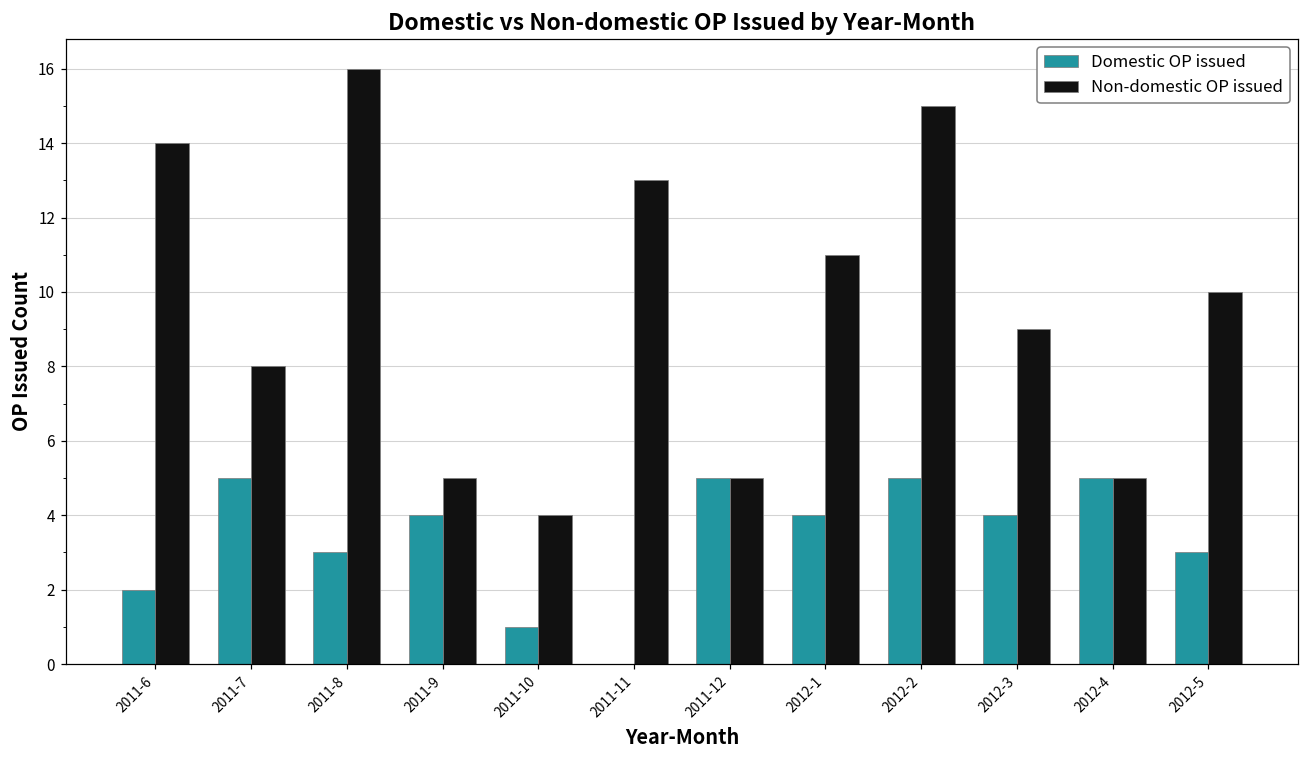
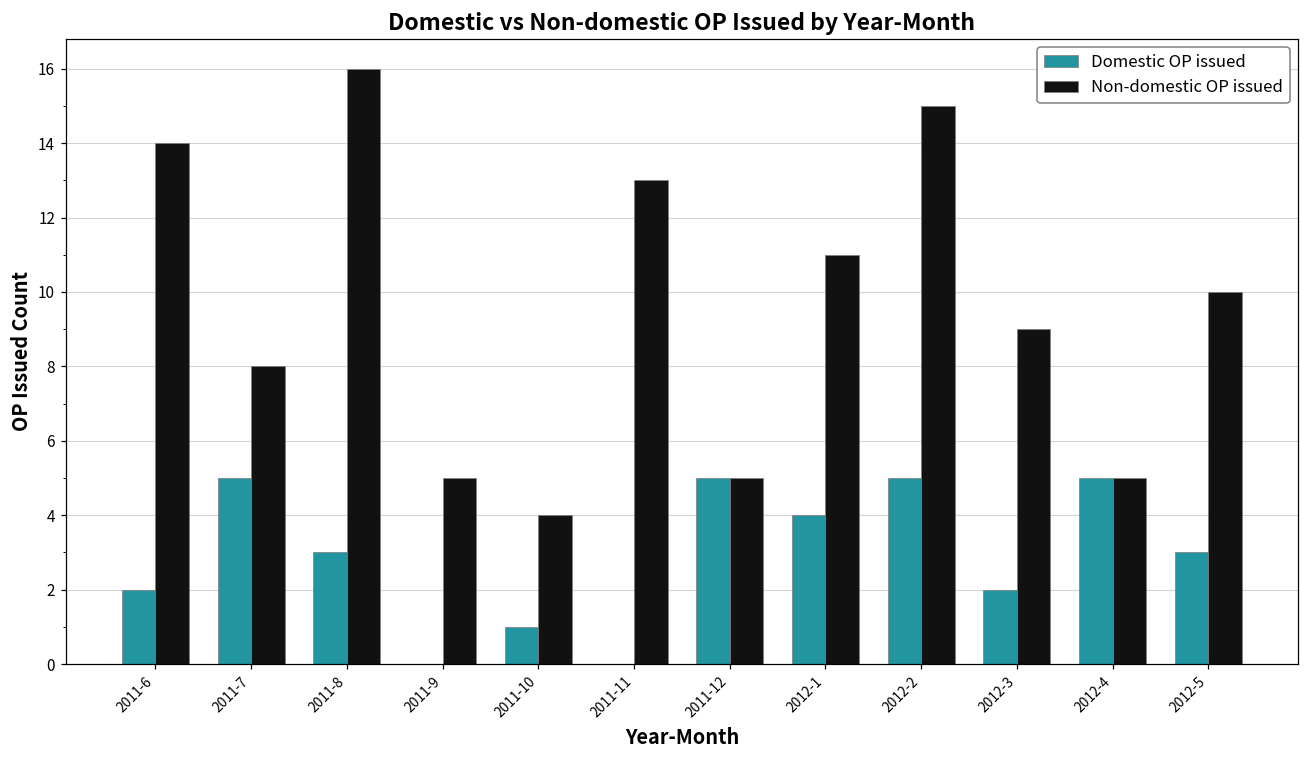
  {
    "Domestic OP issued": {
      "2011-6": 2,
      "2011-7": 5,
      "2011-8": 3,
-     "2011-9": 4,
+     "2011-9": 0,
      "2011-10": 1,
      "2011-11": 0,
      "2011-12": 5,
      "2012-1": 4,
      "2012-2": 5,
-     "2012-3": 4,
+     "2012-3": 2,
      "2012-4": 5,
      "2012-5": 3
    },
    "Non-domestic OP issued": {
      "2011-6": 14,
      "2011-7": 8,
      "2011-8": 16,
      "2011-9": 5,
      "2011-10": 4,
      "2011-11": 13,
      "2011-12": 5,
      "2012-1": 11,
      "2012-2": 15,
      "2012-3": 9,
      "2012-4": 5,
      "2012-5": 10
    }
  }
